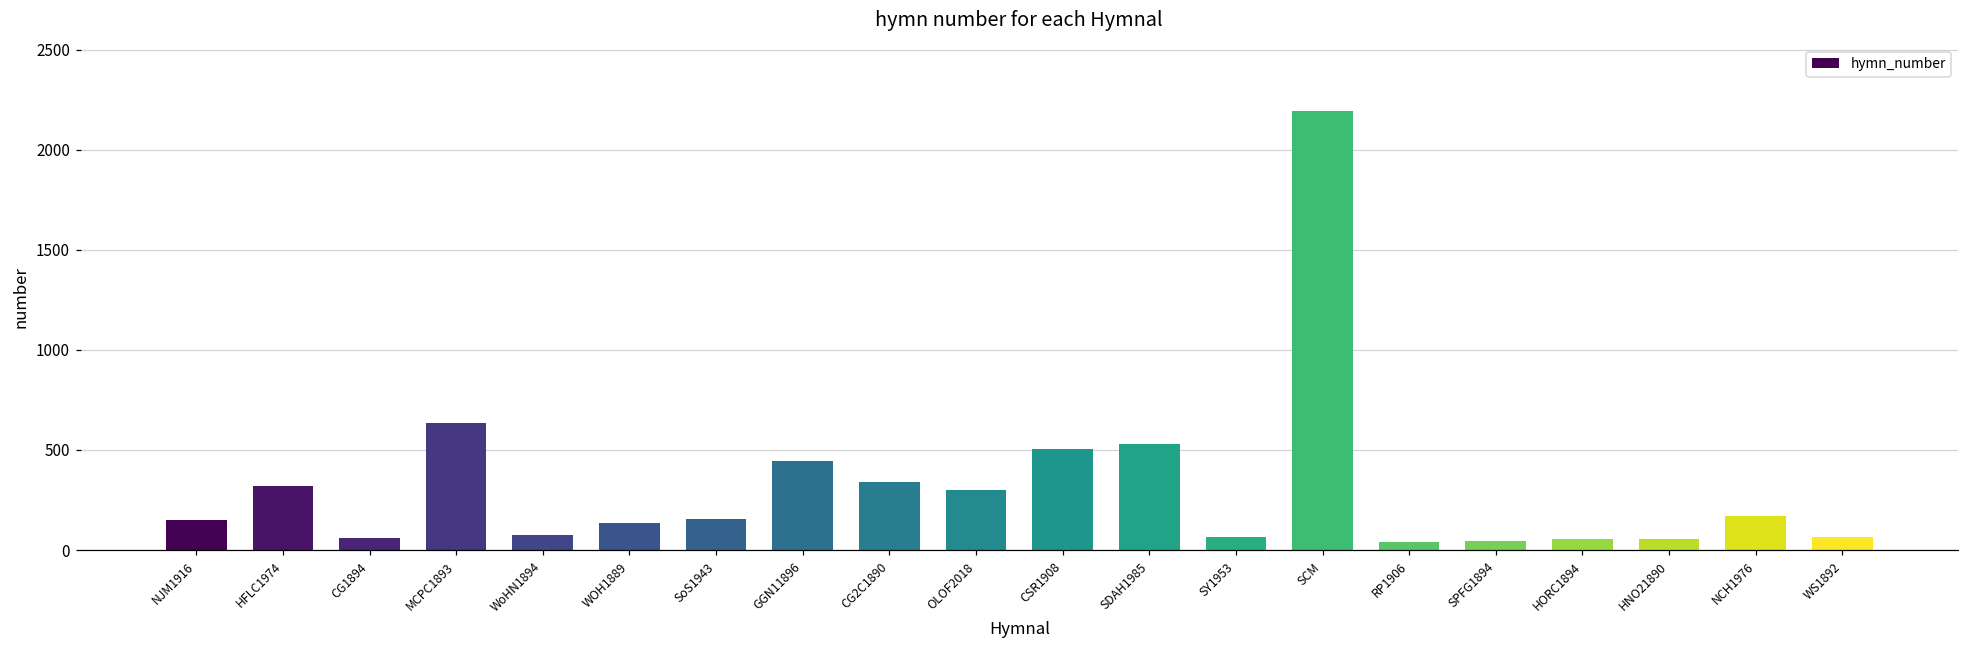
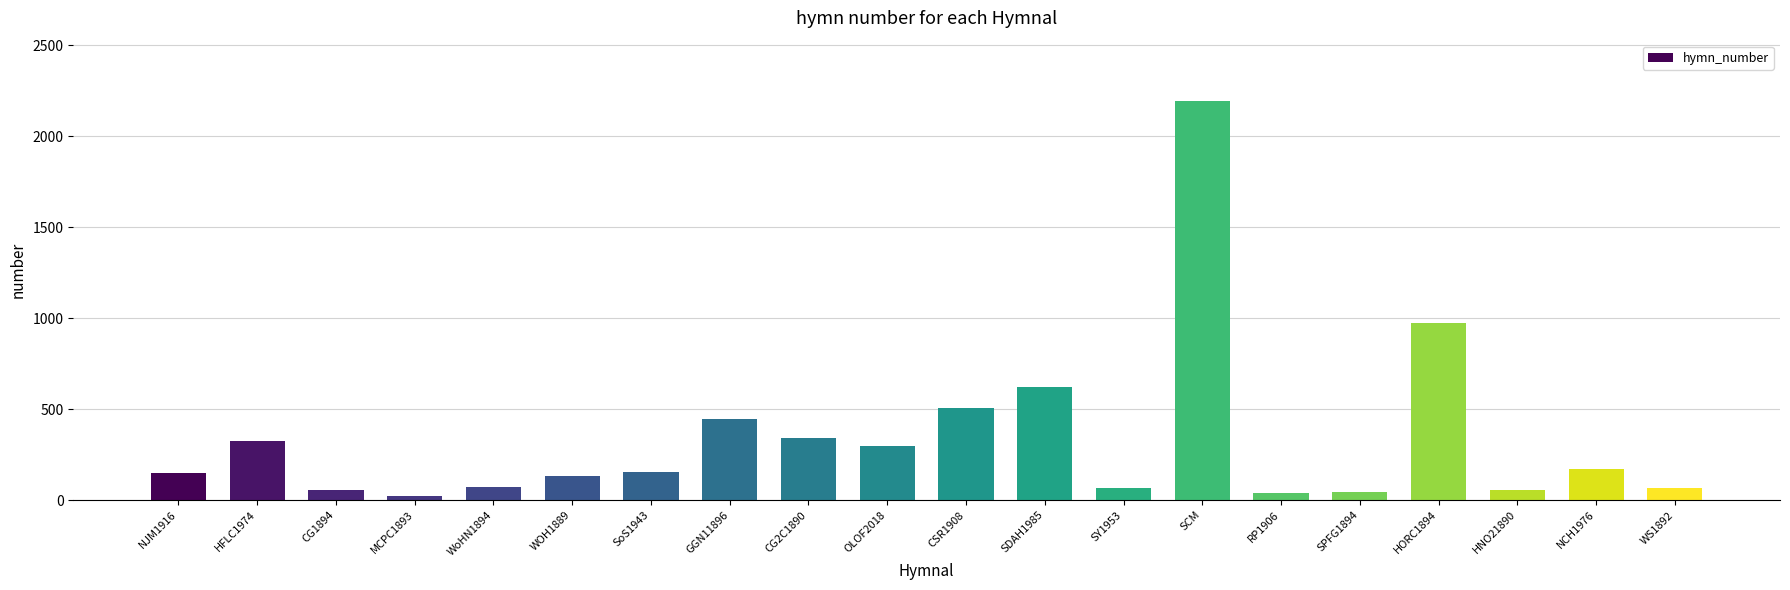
  {
    "NJM1916": 150,
    "HFLC1974": 320,
    "CG1894": 60,
-   "MCPC1893": 640,
+   "MCPC1893": 30,
    "WoHN1894": 70,
    "WOH1889": 130,
    "SoS1943": 150,
    "GGN11896": 450,
    "CG2C1890": 340,
    "OLOF2018": 300,
    "CSR1908": 510,
-   "SDAH1985": 530,
+   "SDAH1985": 620,
    "SY1953": 70,
    "SCM": 2200,
    "RP1906": 40,
    "SPFG1894": 50,
-   "HORC1894": 50,
+   "HORC1894": 970,
    "HNO21890": 50,
    "NCH1976": 170,
    "WS1892": 70
  }
